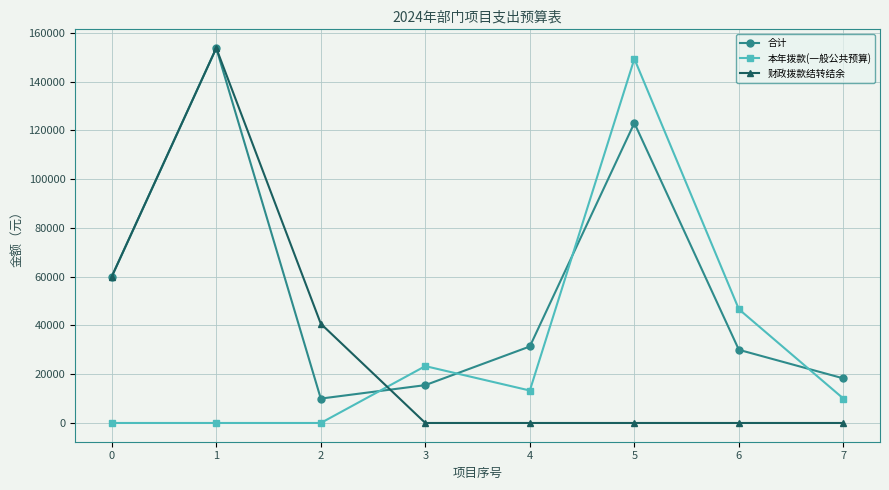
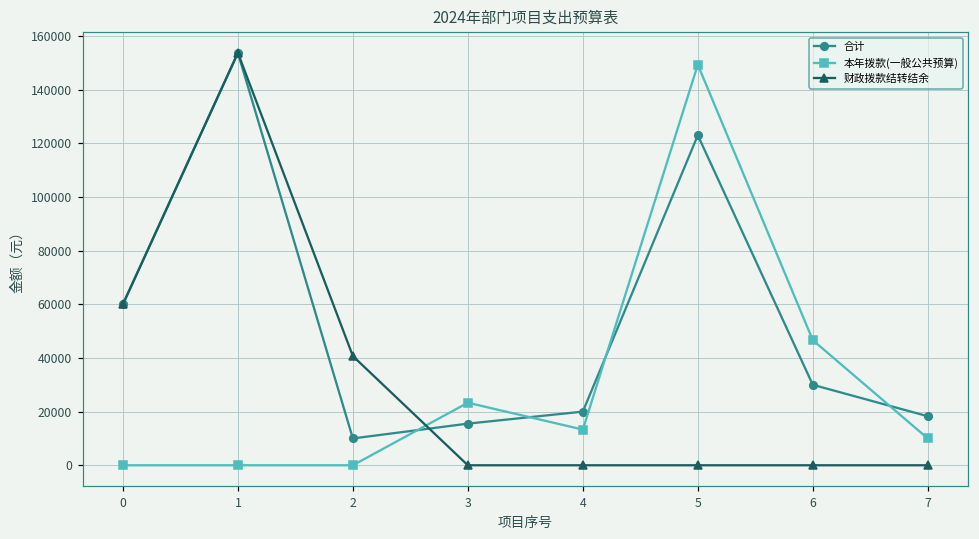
  {
    "合计": {
      "2": 10000,
      "3": 16000,
-     "4": 31000,
+     "4": 20000,
      "5": 123000,
      "6": 30000,
      "7": 18000
    },
    "本年拨款(一般公共预算)": {
      "0": 0,
      "1": 0,
      "2": 0,
      "3": 23000,
      "4": 13000,
      "5": 149000,
      "6": 47000,
      "7": 10000
    },
    "财政拨款结转结余": {
      "2": 41000,
      "3": 0,
      "4": 0,
      "5": 0,
      "6": 0,
      "7": 0
    }
  }
